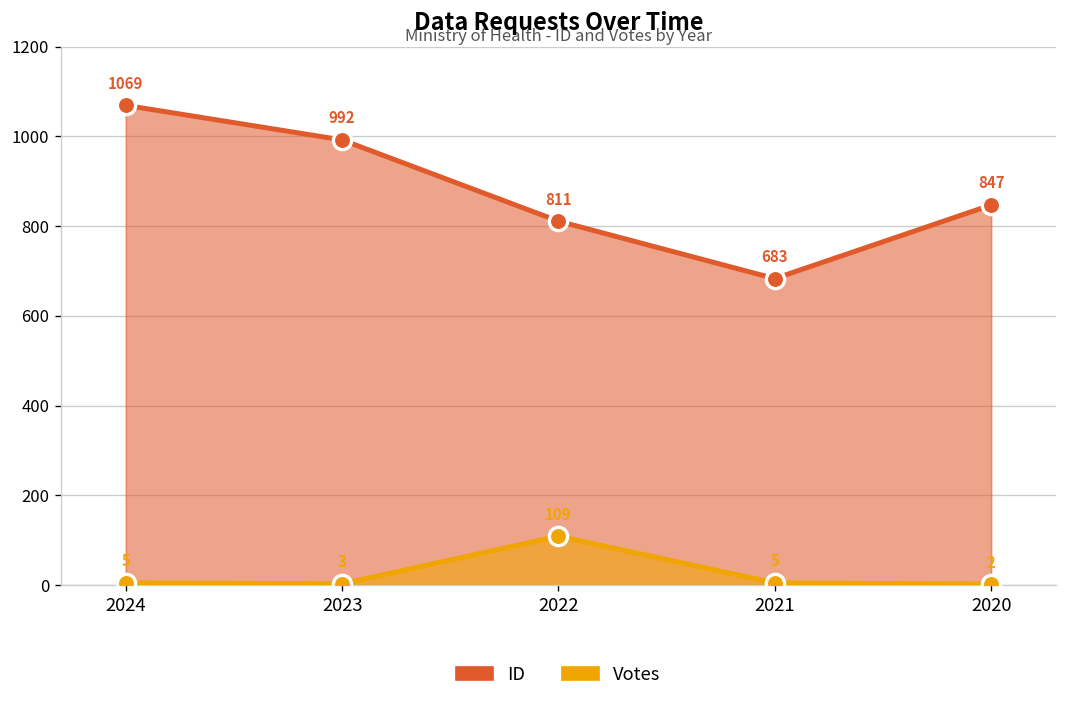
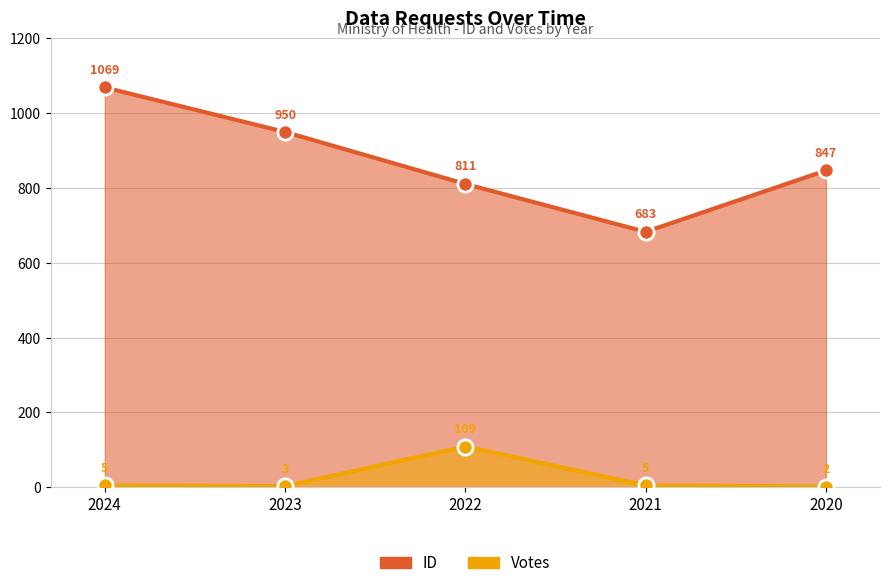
  {
    "ID": {
      "2024": 1069,
-     "2023": 992,
+     "2023": 950,
      "2022": 811,
      "2021": 683,
      "2020": 847
    },
    "Votes": {
      "2024": 5,
      "2023": 3,
      "2022": 109,
      "2021": 5,
      "2020": 2
    }
  }
